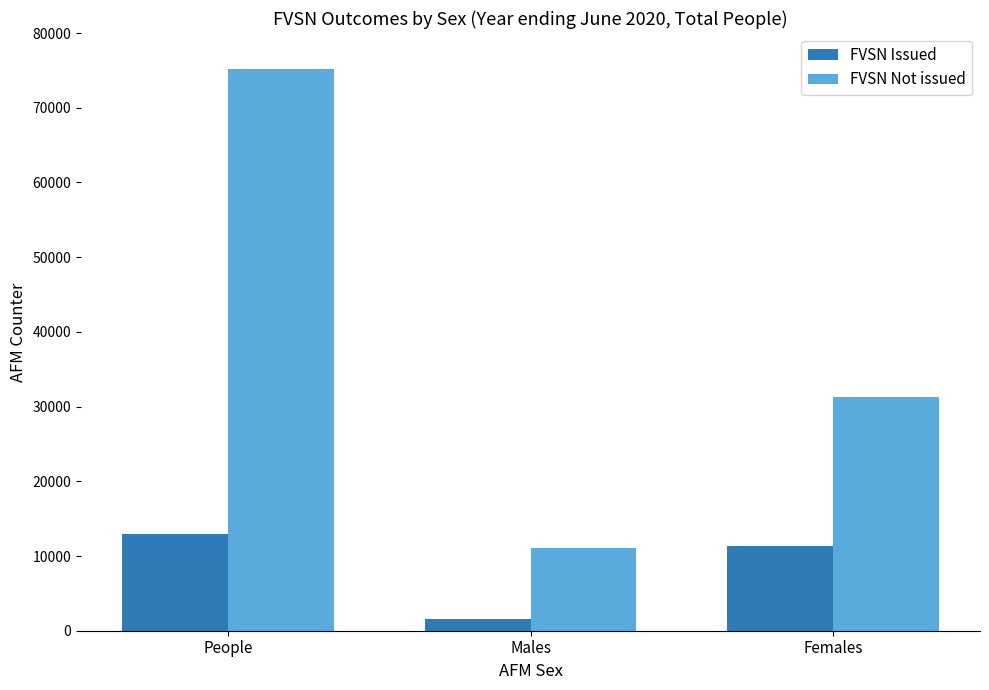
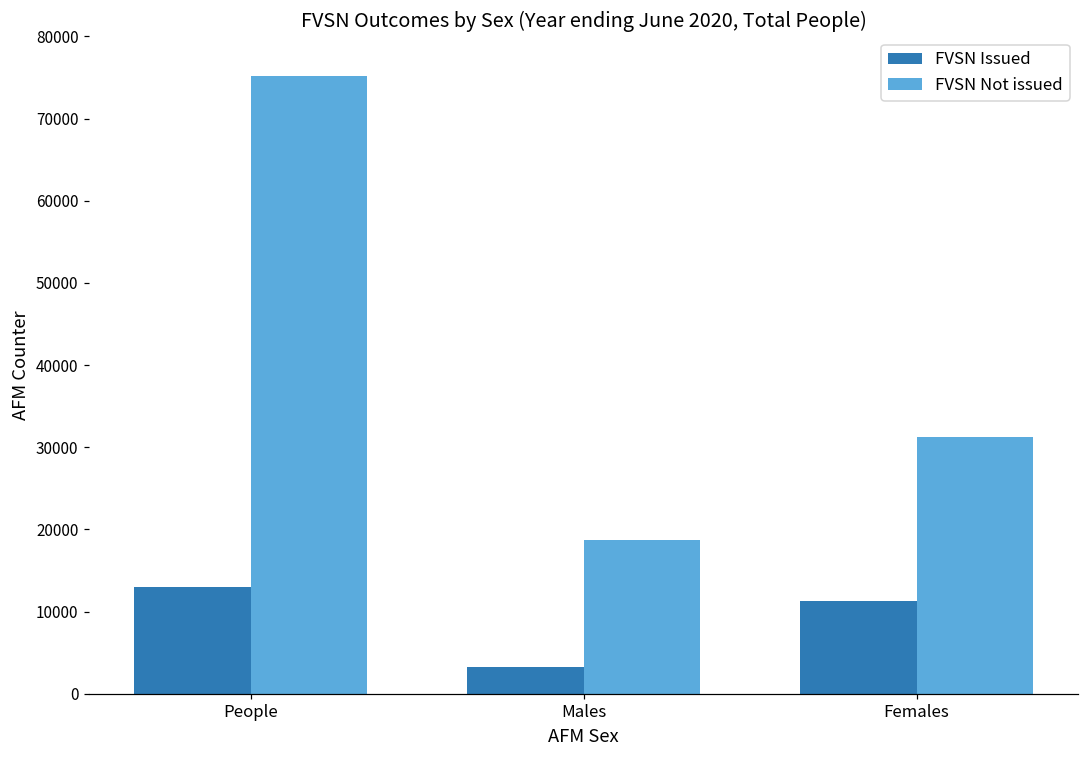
  {
    "FVSN Issued": {
      "People": 13000,
-     "Males": 2000,
+     "Males": 3000,
      "Females": 11000
    },
    "FVSN Not issued": {
      "People": 75000,
-     "Males": 11000,
+     "Males": 19000,
      "Females": 31000
    }
  }
